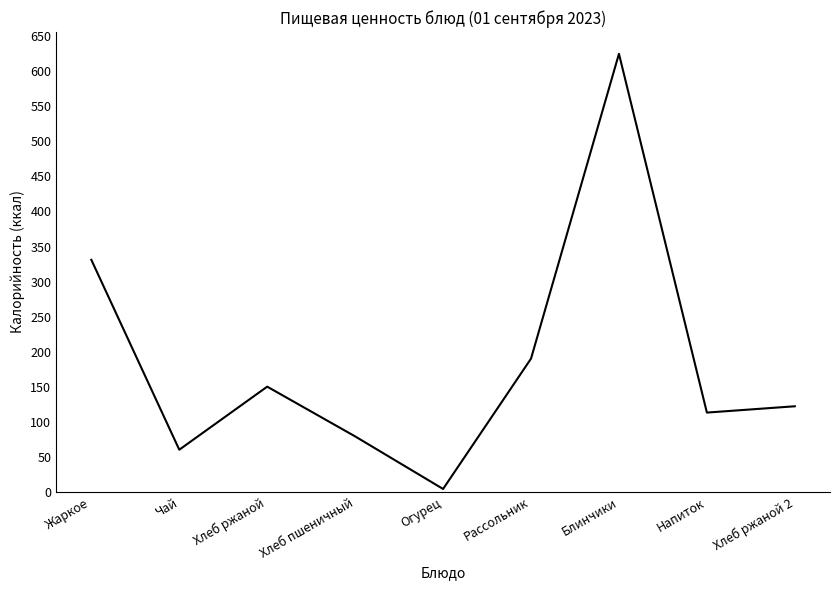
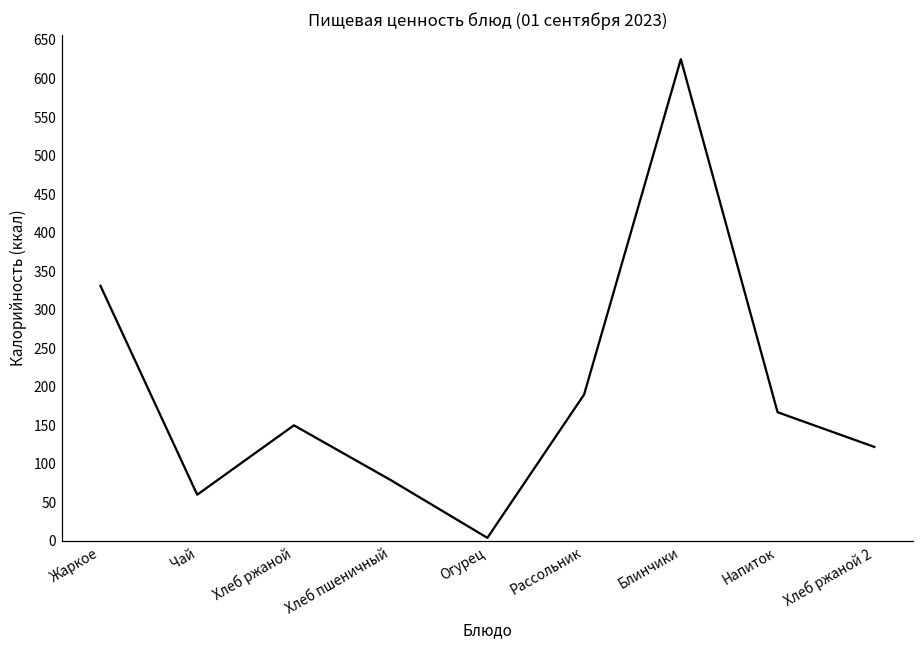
  {
    "Жаркое": 330,
    "Чай": 60,
    "Хлеб ржаной": 150,
    "Хлеб пшеничный": 80,
    "Огурец": 0,
    "Рассольник": 190,
    "Блинчики": 630,
-   "Напиток": 110,
+   "Напиток": 170,
    "Хлеб ржаной 2": 120
  }
